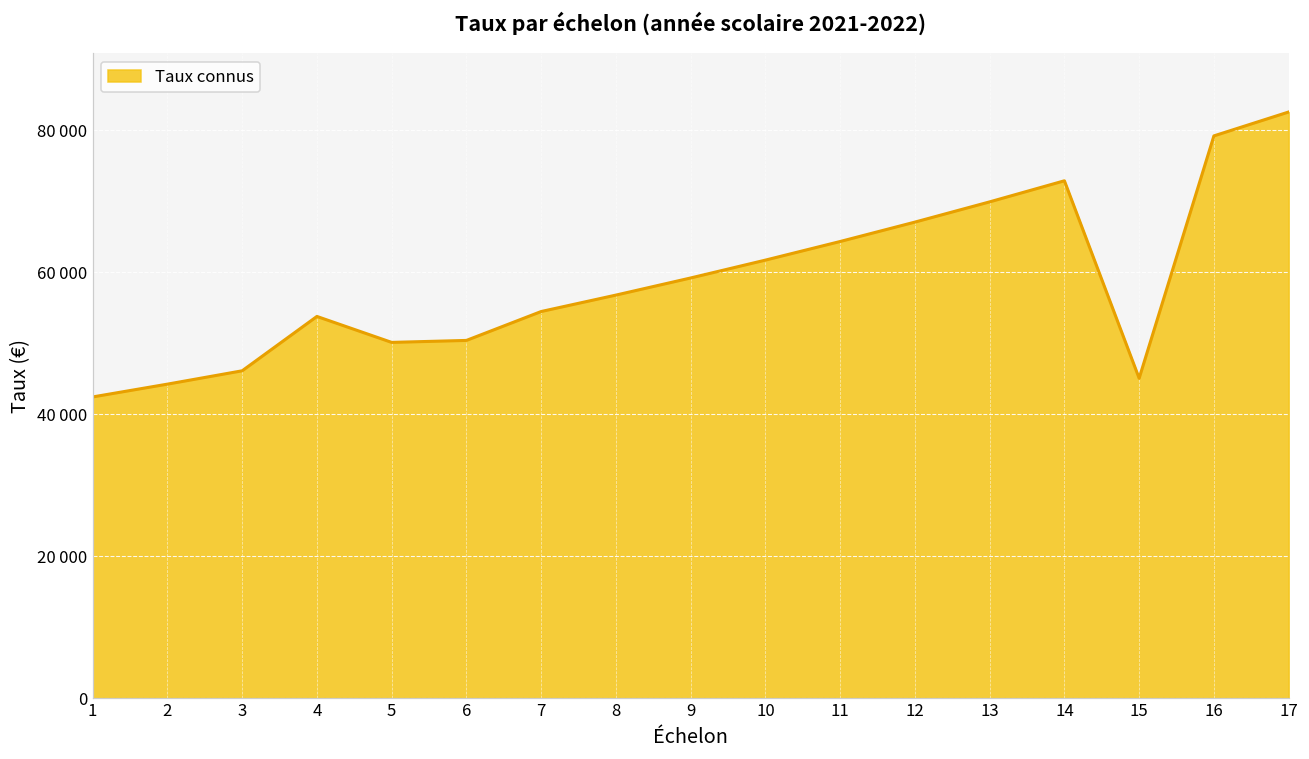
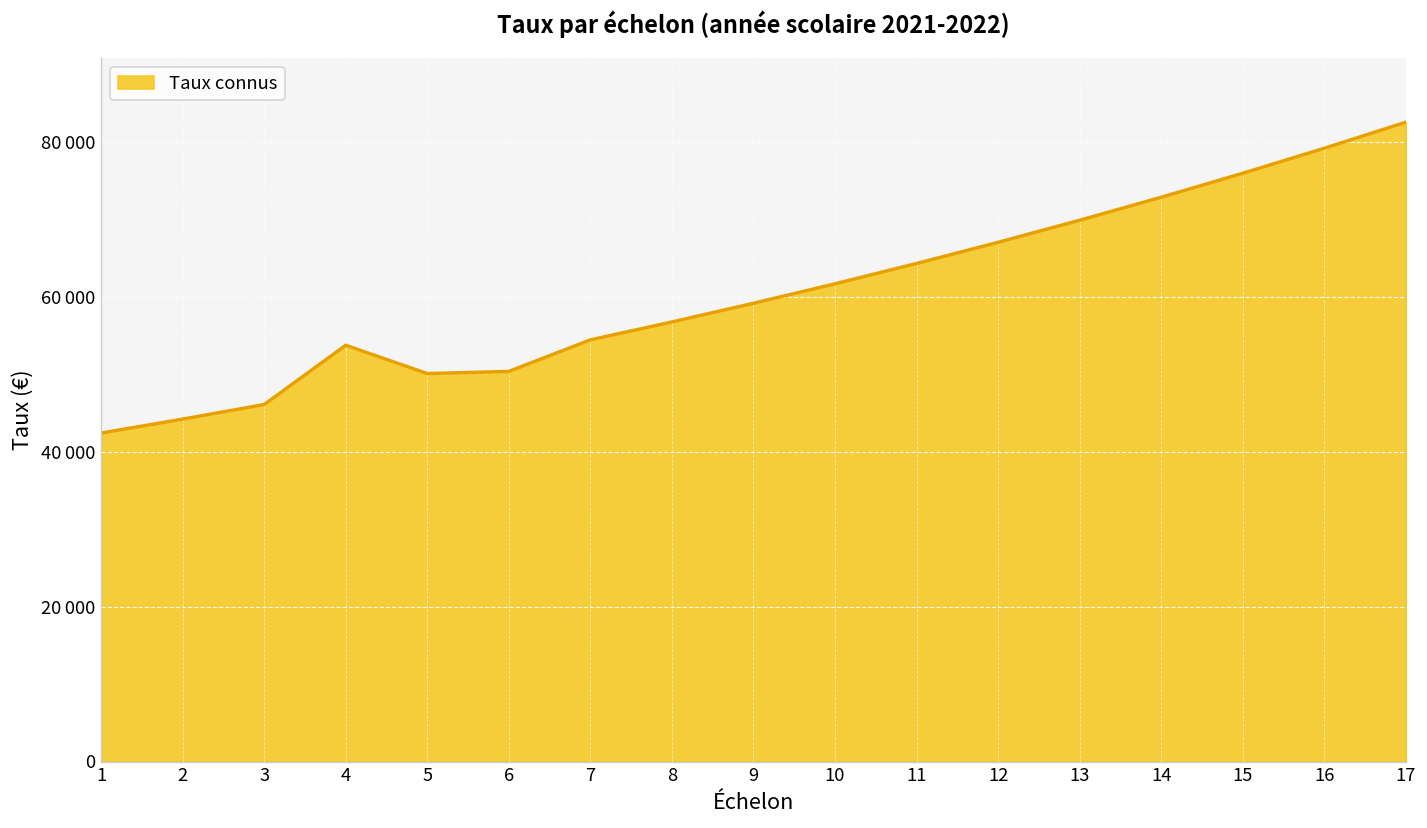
  {
    "1": 42000,
    "2": 44000,
    "3": 46000,
    "4": 54000,
    "5": 50000,
    "6": 50000,
    "7": 54000,
    "8": 57000,
    "9": 59000,
    "10": 62000,
    "11": 64000,
    "12": 67000,
    "13": 70000,
    "14": 73000,
-   "15": 45000,
+   "15": 76000,
    "16": 79000,
    "17": 83000
  }
